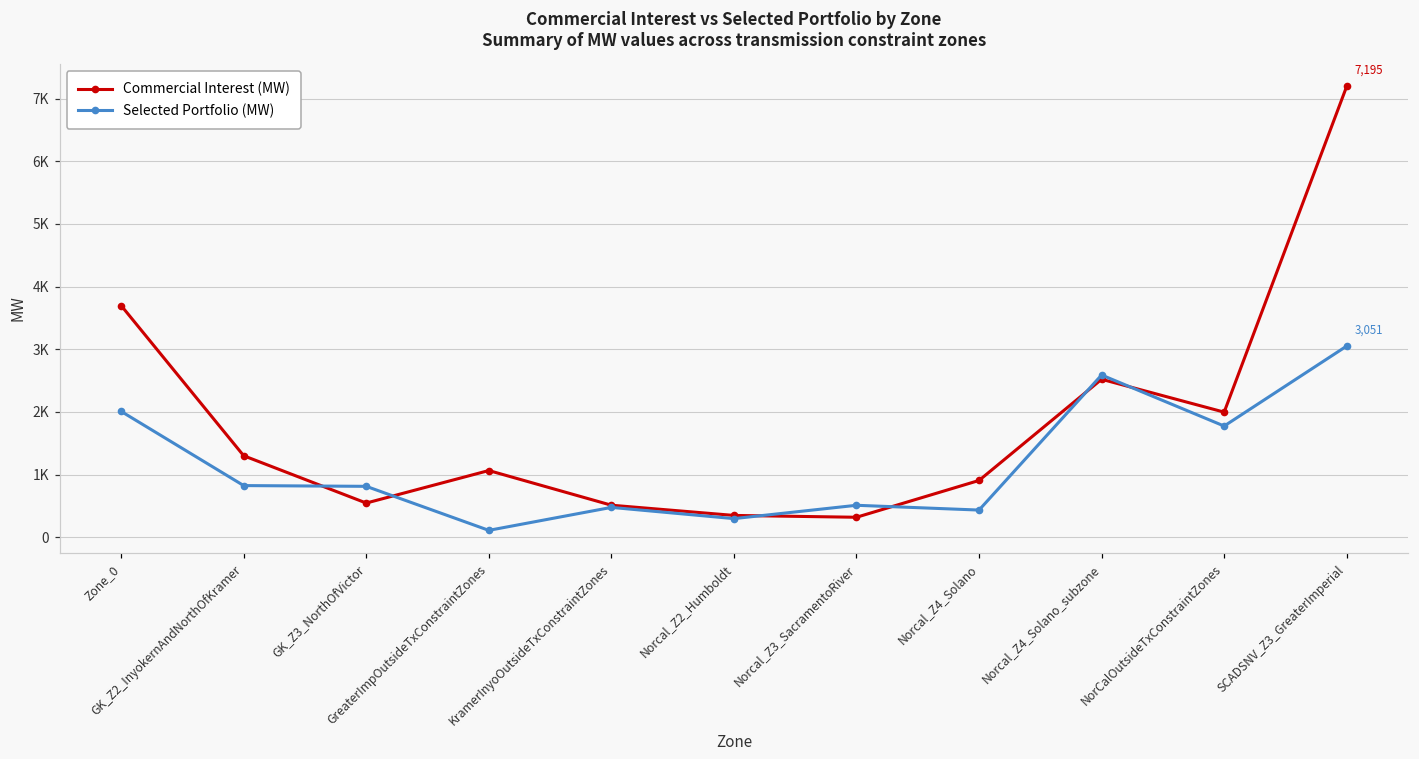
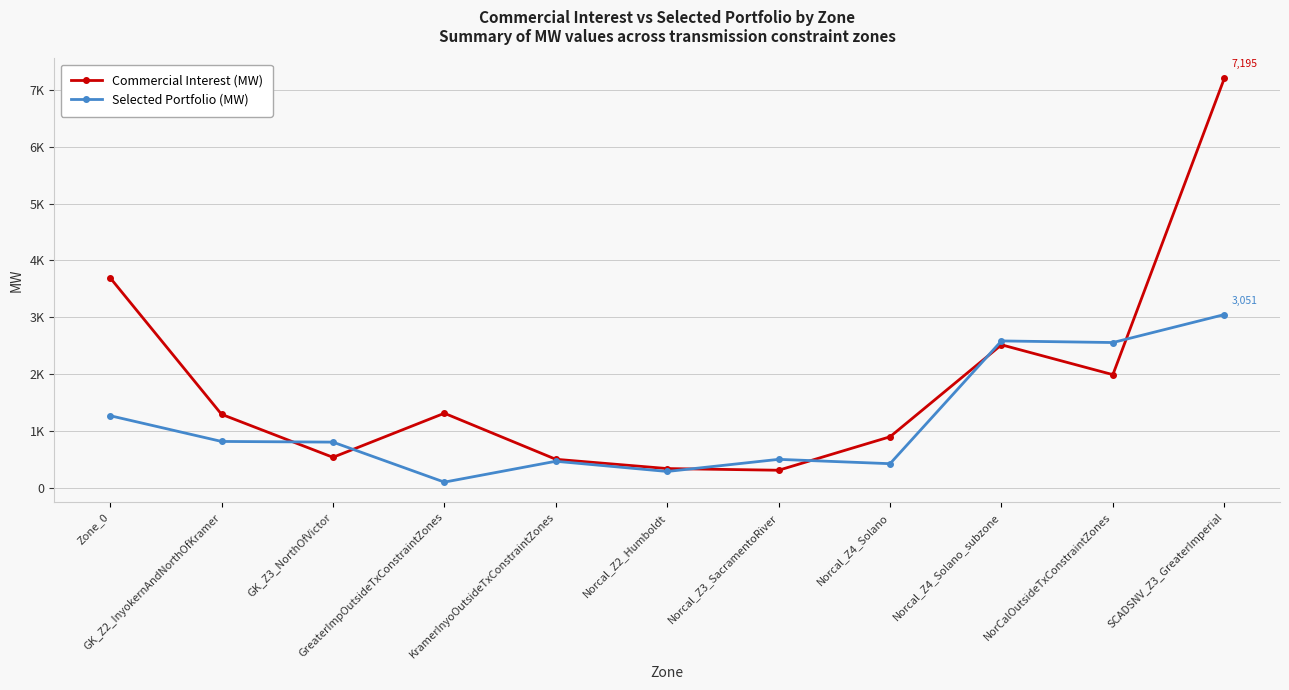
  {
    "Commercial Interest (MW)": {
      "Zone_0": 3700,
      "GK_Z2_InyokernAndNorthOfKramer": 1300,
      "GK_Z3_NorthOfVictor": 500,
-     "GreaterImpOutsideTxConstraintZones": 1100,
+     "GreaterImpOutsideTxConstraintZones": 1300,
      "Norcal_Z2_Humboldt": 300,
      "Norcal_Z3_SacramentoRiver": 300,
      "Norcal_Z4_Solano": 900,
      "Norcal_Z4_Solano_subzone": 2500,
      "NorCalOutsideTxConstraintZones": 2000
    },
    "Selected Portfolio (MW)": {
-     "Zone_0": 2000,
+     "Zone_0": 1300,
      "GK_Z2_InyokernAndNorthOfKramer": 800,
      "GK_Z3_NorthOfVictor": 800,
      "GreaterImpOutsideTxConstraintZones": 100,
      "Norcal_Z2_Humboldt": 300,
      "Norcal_Z3_SacramentoRiver": 500,
      "Norcal_Z4_Solano": 400,
      "Norcal_Z4_Solano_subzone": 2600,
-     "NorCalOutsideTxConstraintZones": 1800
+     "NorCalOutsideTxConstraintZones": 2600
    }
  }
